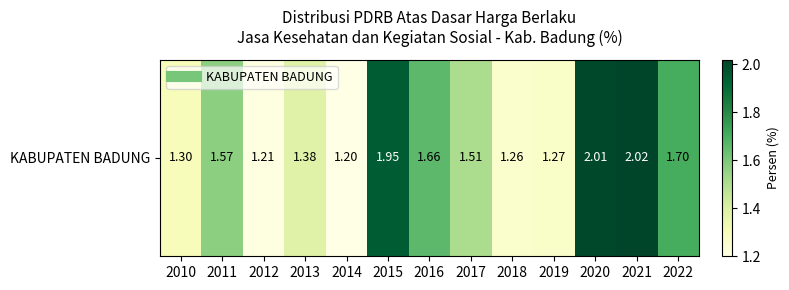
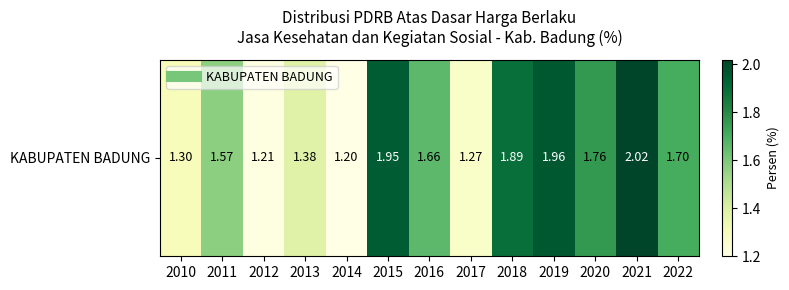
  {
    "KABUPATEN BADUNG": {
      "2010": 1.30,
      "2011": 1.57,
      "2012": 1.21,
      "2013": 1.38,
      "2014": 1.20,
      "2015": 1.95,
      "2016": 1.66,
-     "2017": 1.51,
-     "2018": 1.26,
-     "2019": 1.27,
-     "2020": 2.01,
+     "2017": 1.27,
+     "2018": 1.89,
+     "2019": 1.96,
+     "2020": 1.76,
      "2021": 2.02,
      "2022": 1.70
    }
  }
